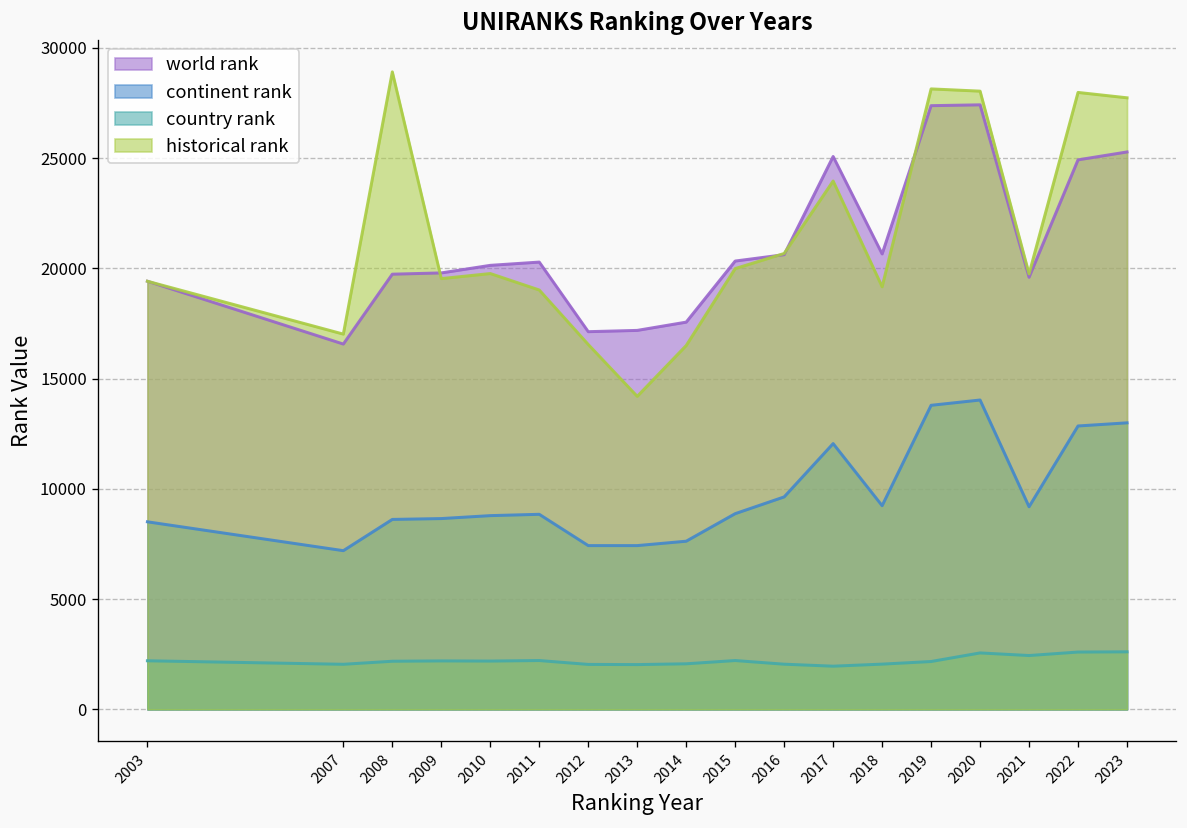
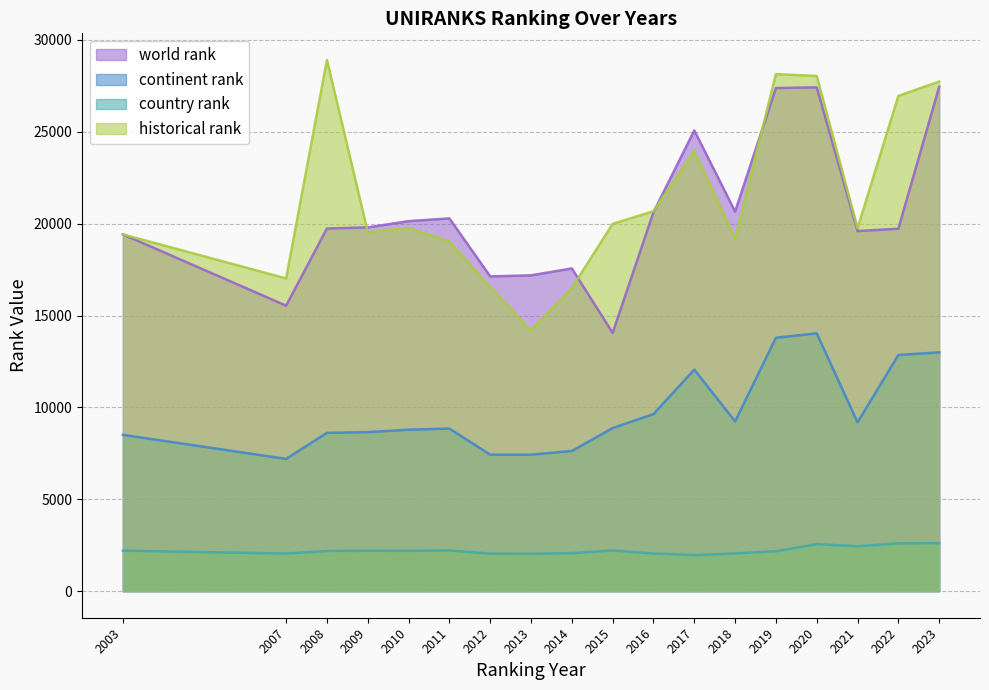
  {
    "world rank": {
-     "2007": 16600,
+     "2007": 15500,
      "2008": 19700,
      "2009": 19800,
      "2010": 20100,
      "2011": 20300,
      "2012": 17100,
      "2013": 17200,
      "2014": 17600,
-     "2015": 20300,
+     "2015": 14100,
      "2017": 25100,
      "2018": 20700,
      "2019": 27400,
      "2020": 27400,
      "2021": 19600,
-     "2022": 24900,
-     "2023": 25300
+     "2022": 19700,
+     "2023": 27400
    },
    "historical rank": {
      "2007": 17000,
      "2008": 28900,
      "2009": 19500,
      "2010": 19800,
      "2011": 19000,
      "2012": 16500,
      "2013": 14200,
      "2014": 16500,
      "2015": 20000,
      "2017": 24000,
      "2018": 19200,
      "2019": 28100,
      "2020": 28000,
      "2021": 19800,
-     "2022": 28000,
+     "2022": 27000,
      "2023": 27700
    }
  }
